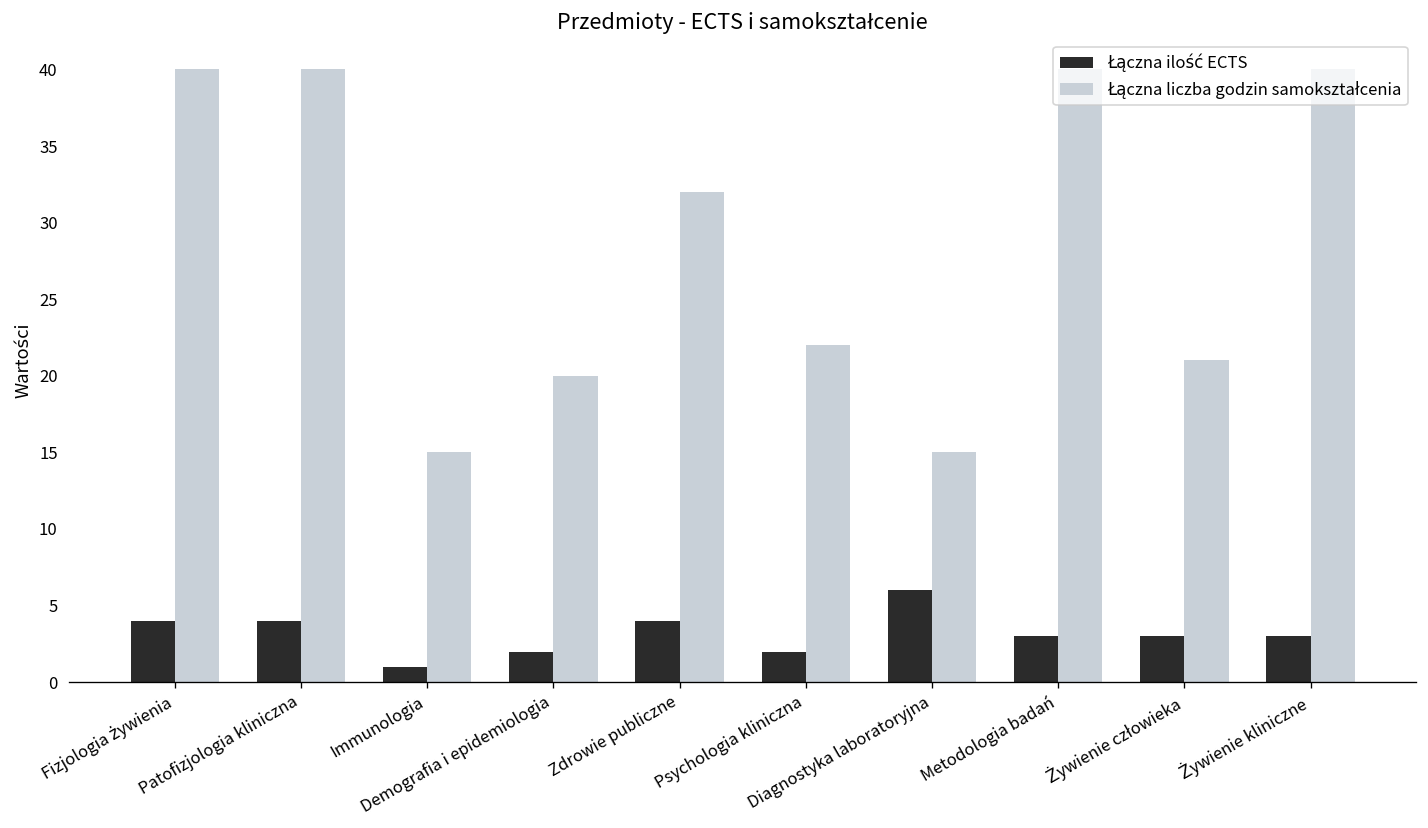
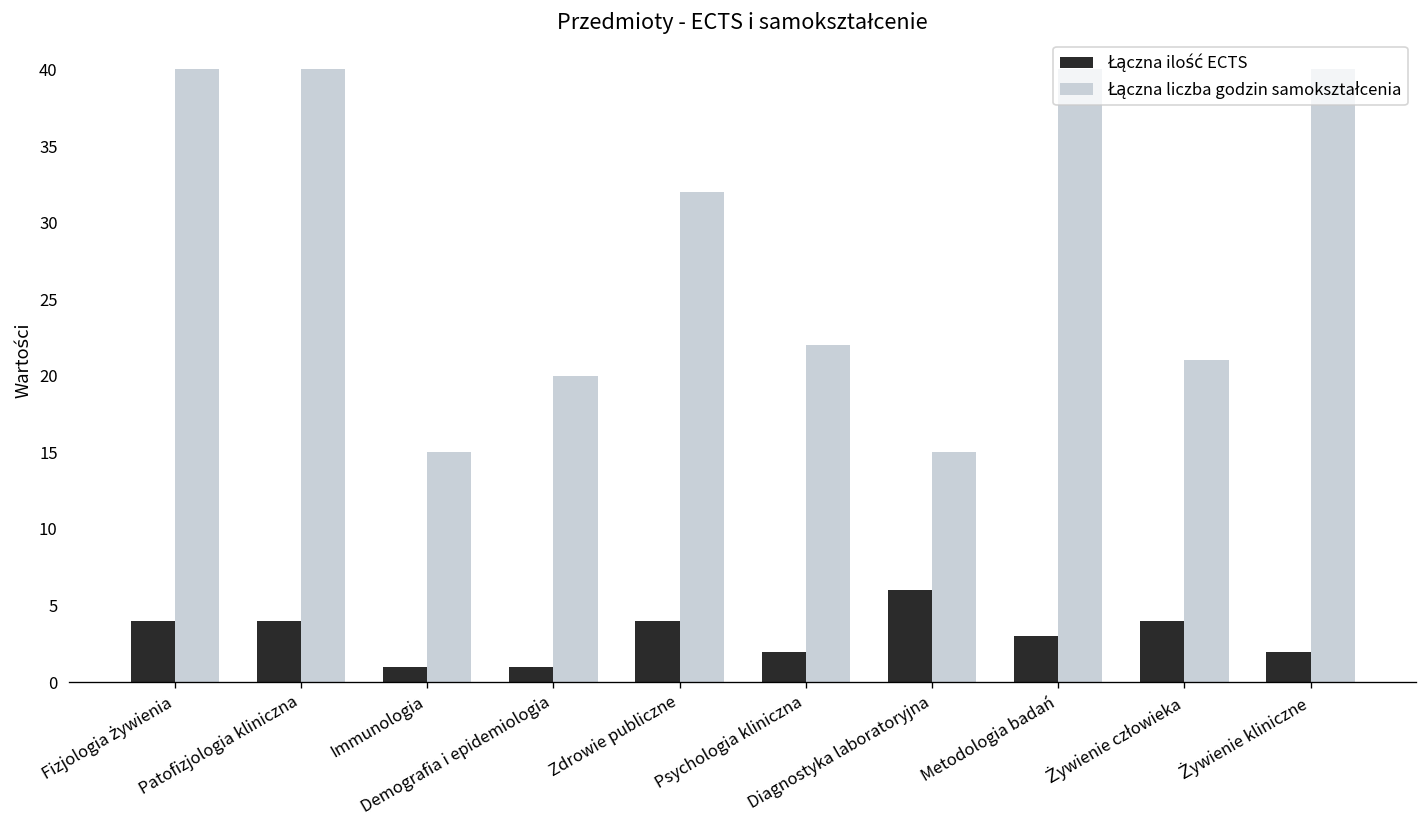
  {
    "Łączna ilość ECTS": {
      "Fizjologia żywienia": 4,
      "Patofizjologia kliniczna": 4,
      "Immunologia": 1,
-     "Demografia i epidemiologia": 2,
+     "Demografia i epidemiologia": 1,
      "Zdrowie publiczne": 4,
      "Psychologia kliniczna": 2,
      "Diagnostyka laboratoryjna": 6,
      "Metodologia badań": 3,
-     "Żywienie człowieka": 3,
-     "Żywienie kliniczne": 3
+     "Żywienie człowieka": 4,
+     "Żywienie kliniczne": 2
    },
    "Łączna liczba godzin samokształcenia": {
      "Fizjologia żywienia": 40,
      "Patofizjologia kliniczna": 40,
      "Immunologia": 15,
      "Demografia i epidemiologia": 20,
      "Zdrowie publiczne": 32,
      "Psychologia kliniczna": 22,
      "Diagnostyka laboratoryjna": 15,
      "Żywienie człowieka": 21
    }
  }
